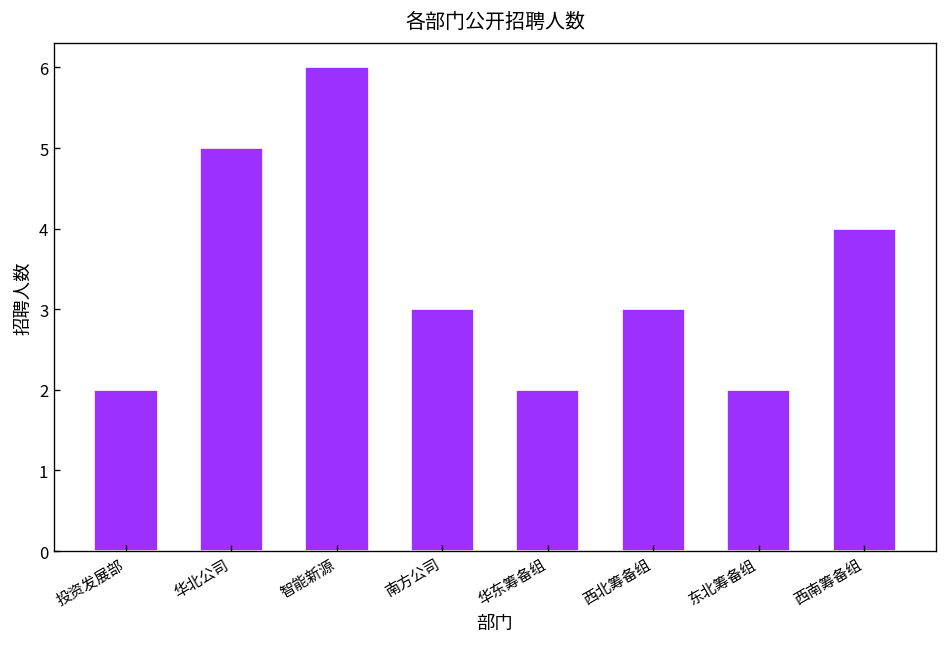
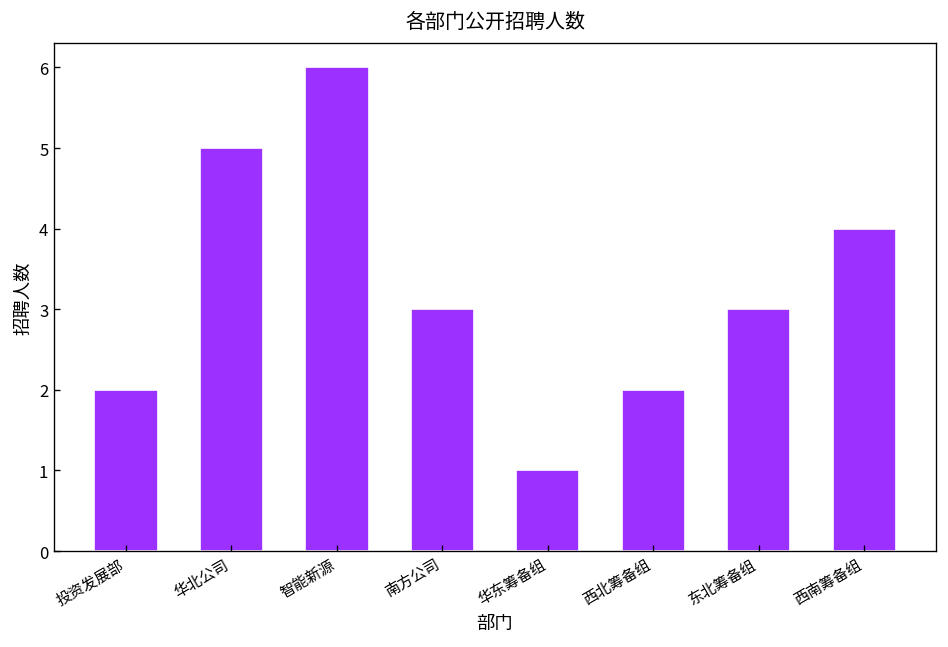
  {
    "投资发展部": 2,
    "华北公司": 5,
    "智能新源": 6,
    "南方公司": 3,
-   "华东筹备组": 2,
-   "西北筹备组": 3,
-   "东北筹备组": 2,
+   "华东筹备组": 1,
+   "西北筹备组": 2,
+   "东北筹备组": 3,
    "西南筹备组": 4
  }
